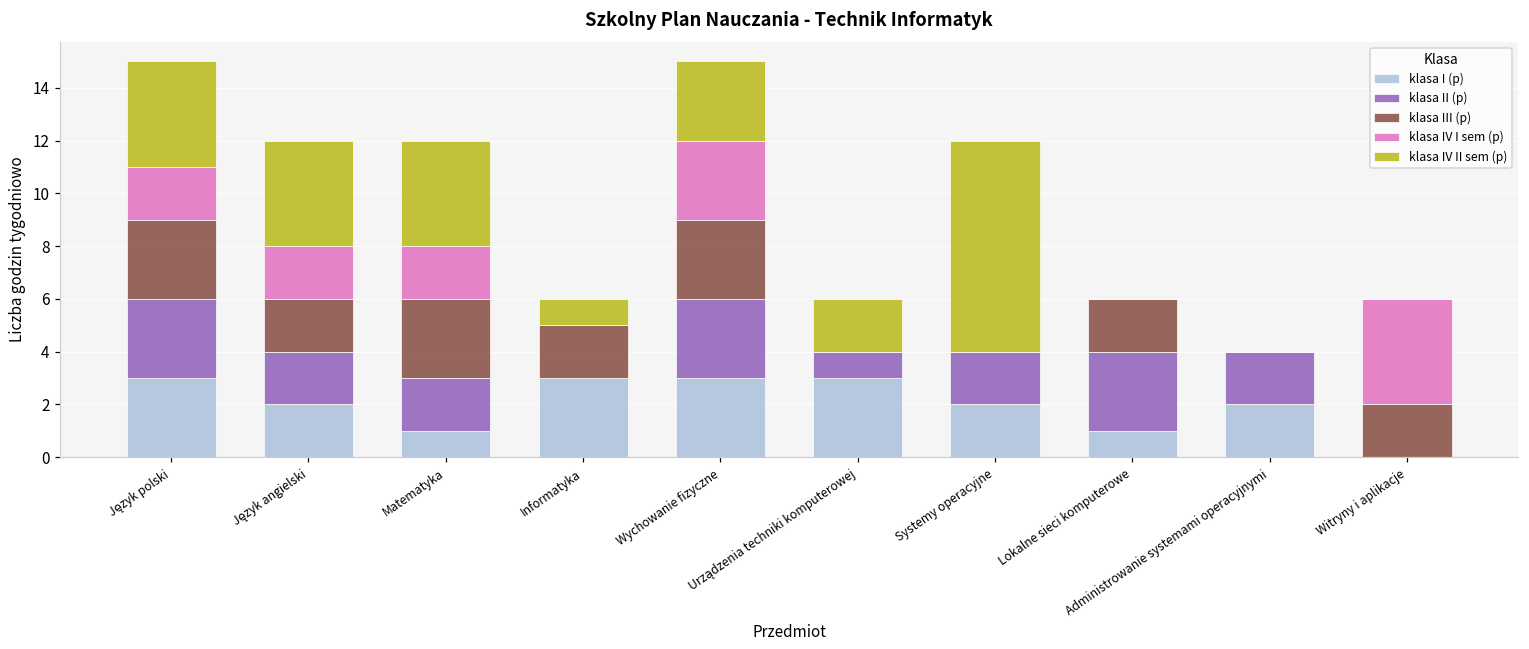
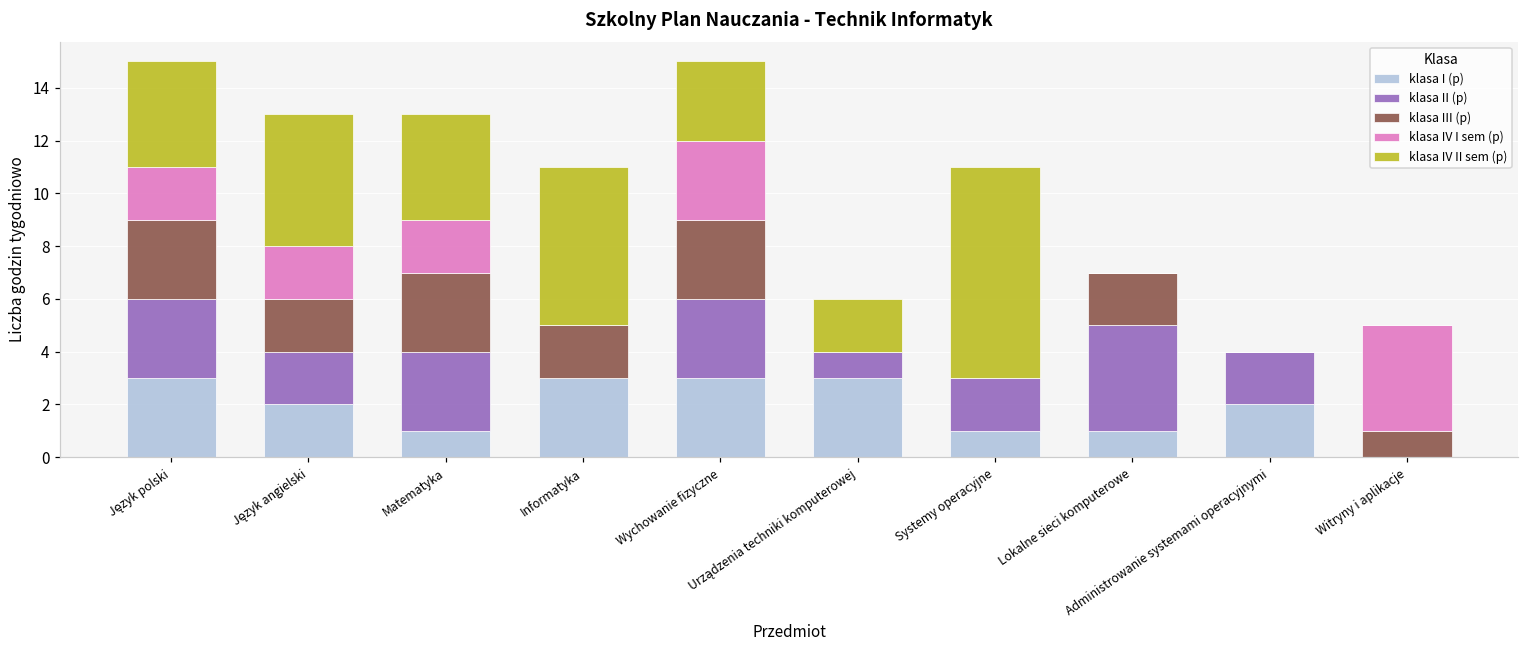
  {
    "klasa I (p)": {
      "Język polski": 3,
      "Język angielski": 2,
      "Matematyka": 1,
      "Informatyka": 3,
      "Wychowanie fizyczne": 3,
      "Urządzenia techniki komputerowej": 3,
-     "Systemy operacyjne": 2,
+     "Systemy operacyjne": 1,
      "Lokalne sieci komputerowe": 1,
      "Administrowanie systemami operacyjnymi": 2,
      "Witryny i aplikacje": 0
    },
    "klasa II (p)": {
-     "Matematyka": 2,
-     "Lokalne sieci komputerowe": 3
+     "Matematyka": 3,
+     "Lokalne sieci komputerowe": 4
    },
    "klasa III (p)": {
      "Język polski": 3,
      "Język angielski": 2,
      "Matematyka": 3,
      "Informatyka": 2,
      "Wychowanie fizyczne": 3,
      "Urządzenia techniki komputerowej": 0,
      "Systemy operacyjne": 0,
      "Lokalne sieci komputerowe": 2,
      "Administrowanie systemami operacyjnymi": 0,
-     "Witryny i aplikacje": 2
+     "Witryny i aplikacje": 1
    },
    "klasa IV I sem (p)": {
      "Język polski": 2,
      "Język angielski": 2,
      "Matematyka": 2,
      "Informatyka": 0,
      "Wychowanie fizyczne": 3,
      "Urządzenia techniki komputerowej": 0,
      "Systemy operacyjne": 0,
      "Lokalne sieci komputerowe": 0,
      "Administrowanie systemami operacyjnymi": 0,
      "Witryny i aplikacje": 4
    },
    "klasa IV II sem (p)": {
      "Język polski": 4,
-     "Język angielski": 4,
+     "Język angielski": 5,
      "Matematyka": 4,
-     "Informatyka": 1,
+     "Informatyka": 6,
      "Wychowanie fizyczne": 3,
      "Urządzenia techniki komputerowej": 2,
      "Systemy operacyjne": 8,
      "Lokalne sieci komputerowe": 0,
      "Administrowanie systemami operacyjnymi": 0,
      "Witryny i aplikacje": 0
    }
  }
